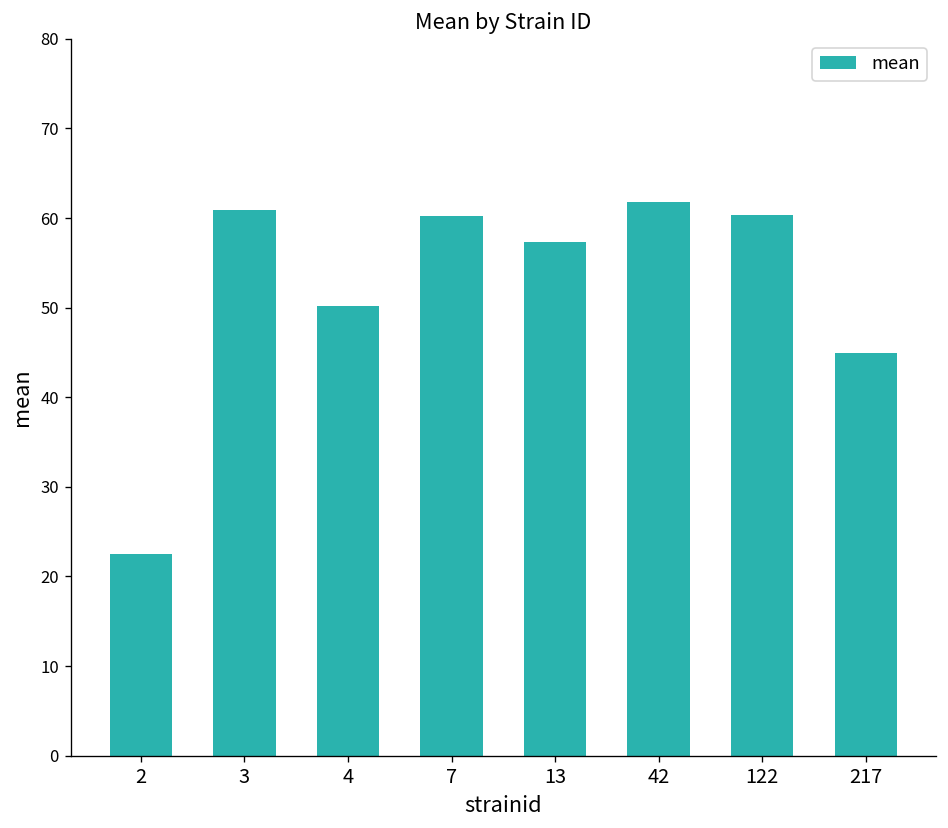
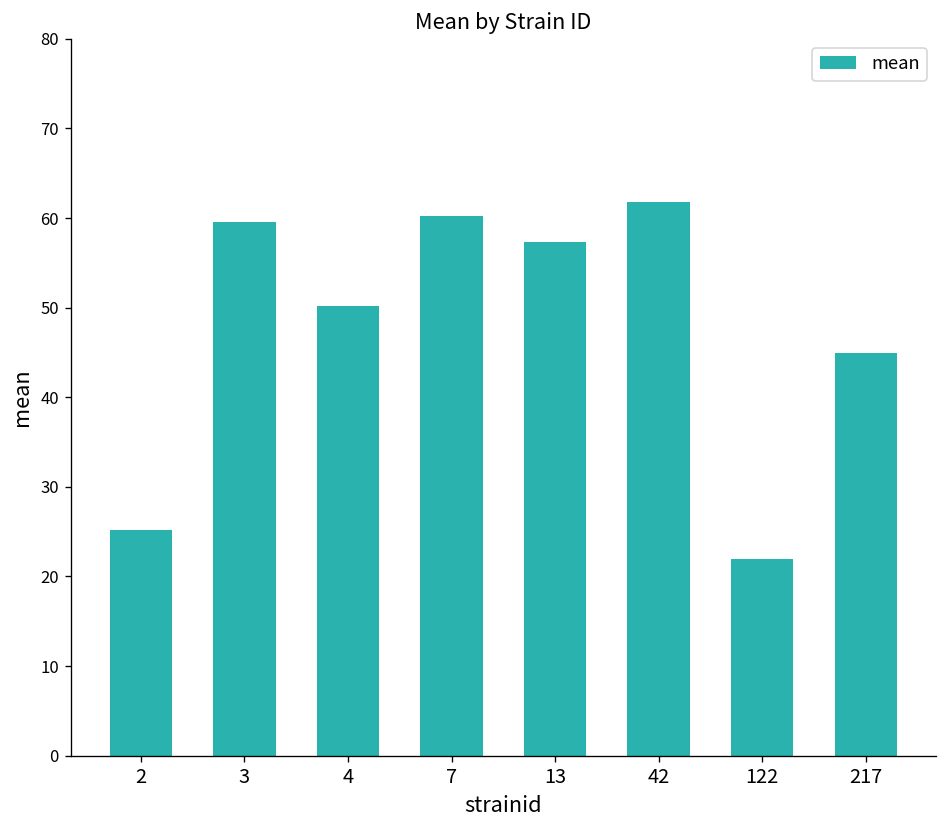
  {
-   "2": 22,
-   "3": 61,
+   "2": 25,
+   "3": 60,
    "4": 50,
    "7": 60,
    "13": 57,
    "42": 62,
-   "122": 60,
+   "122": 22,
    "217": 45
  }
